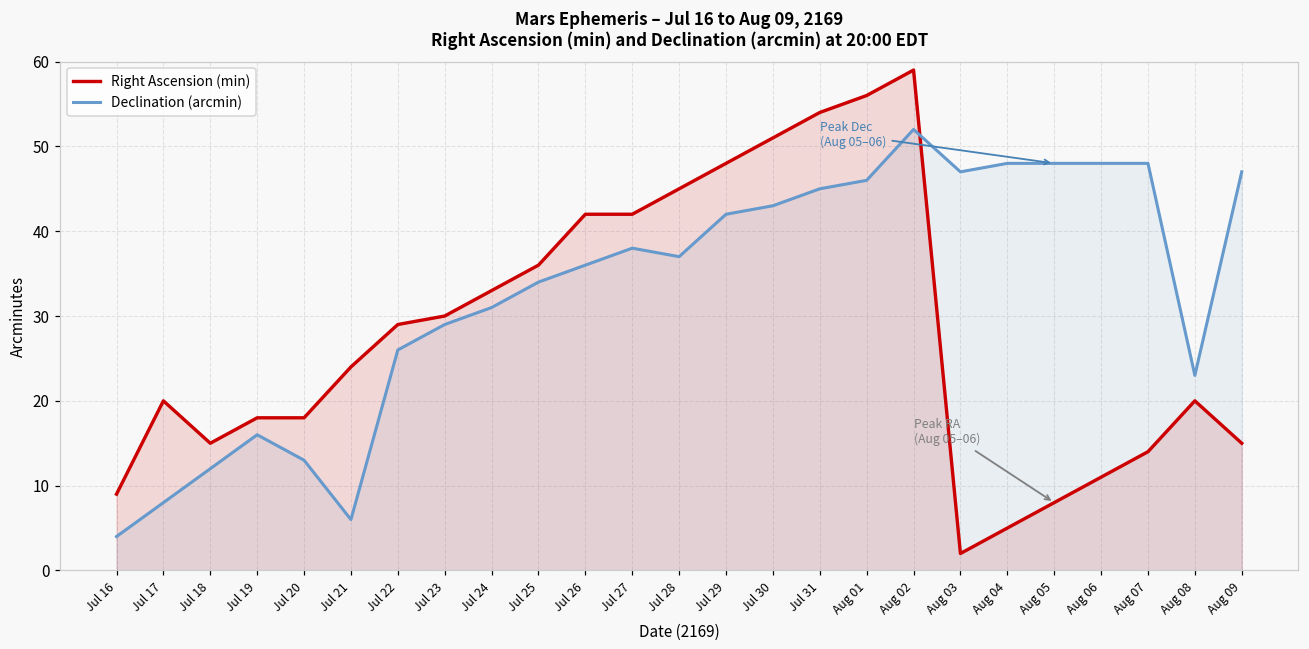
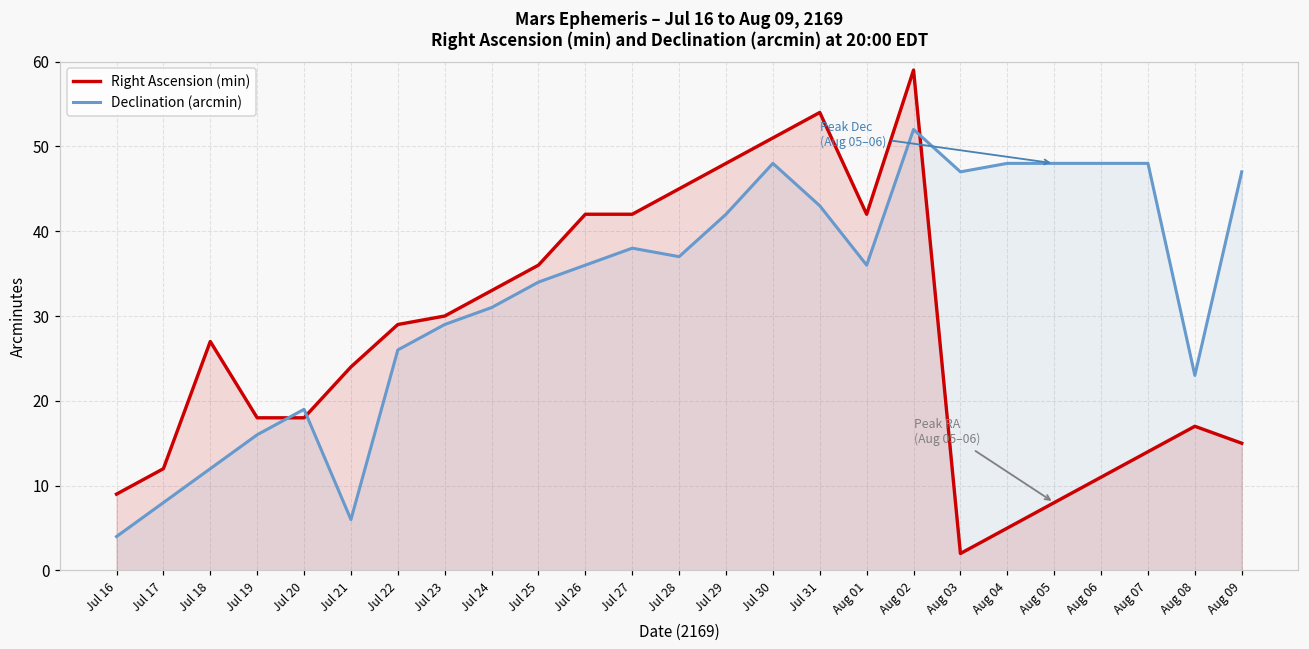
  {
    "Right Ascension (min)": {
      "Jul 16": 9,
-     "Jul 17": 20,
-     "Jul 18": 15,
+     "Jul 17": 12,
+     "Jul 18": 27,
      "Jul 19": 18,
      "Jul 20": 18,
      "Jul 21": 24,
      "Jul 22": 29,
      "Jul 23": 30,
      "Jul 24": 33,
      "Jul 25": 36,
      "Jul 26": 42,
      "Jul 27": 42,
      "Jul 28": 45,
      "Jul 29": 48,
      "Jul 30": 51,
      "Jul 31": 54,
-     "Aug 01": 56,
+     "Aug 01": 42,
      "Aug 02": 59,
      "Aug 03": 2,
      "Aug 04": 5,
      "Aug 06": 11,
      "Aug 07": 14,
-     "Aug 08": 20,
+     "Aug 08": 17,
      "Aug 09": 15
    },
    "Declination (arcmin)": {
      "Jul 16": 4,
      "Jul 17": 8,
      "Jul 18": 12,
      "Jul 19": 16,
-     "Jul 20": 13,
+     "Jul 20": 19,
      "Jul 21": 6,
      "Jul 22": 26,
      "Jul 23": 29,
      "Jul 24": 31,
      "Jul 25": 34,
      "Jul 26": 36,
      "Jul 27": 38,
      "Jul 28": 37,
      "Jul 29": 42,
-     "Jul 30": 43,
-     "Jul 31": 45,
-     "Aug 01": 46,
+     "Jul 30": 48,
+     "Jul 31": 43,
+     "Aug 01": 36,
      "Aug 03": 47,
      "Aug 05": 48,
      "Aug 06": 48,
      "Aug 07": 48,
      "Aug 08": 23,
      "Aug 09": 47
    }
  }
